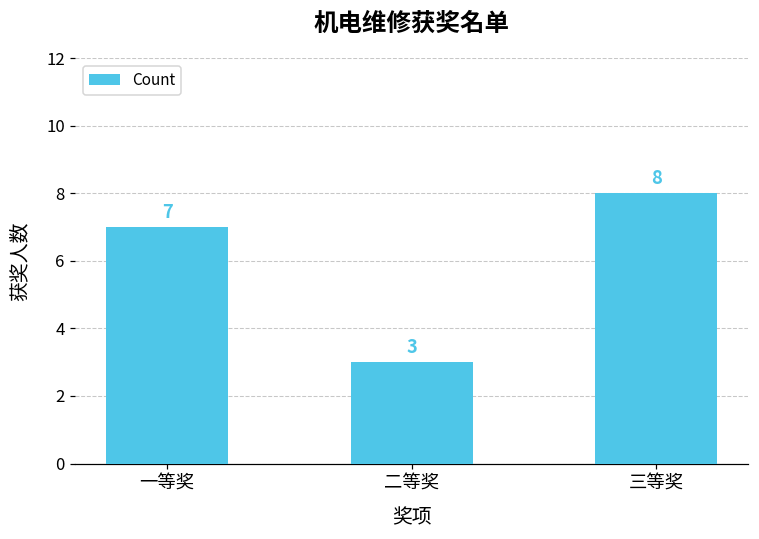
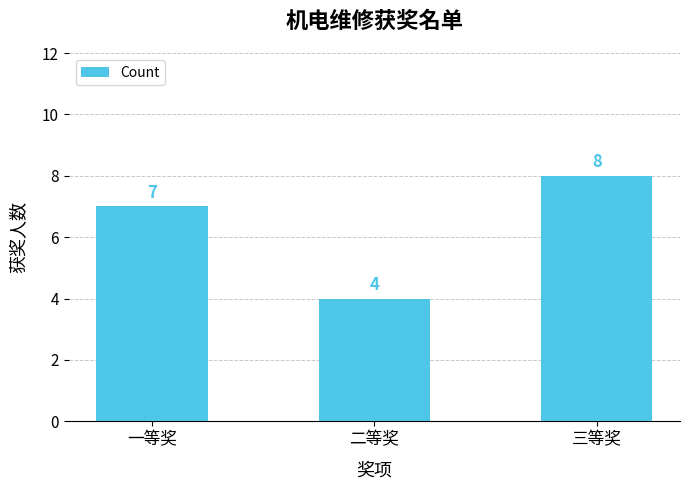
  {
    "一等奖": 7,
-   "二等奖": 3,
+   "二等奖": 4,
    "三等奖": 8
  }
